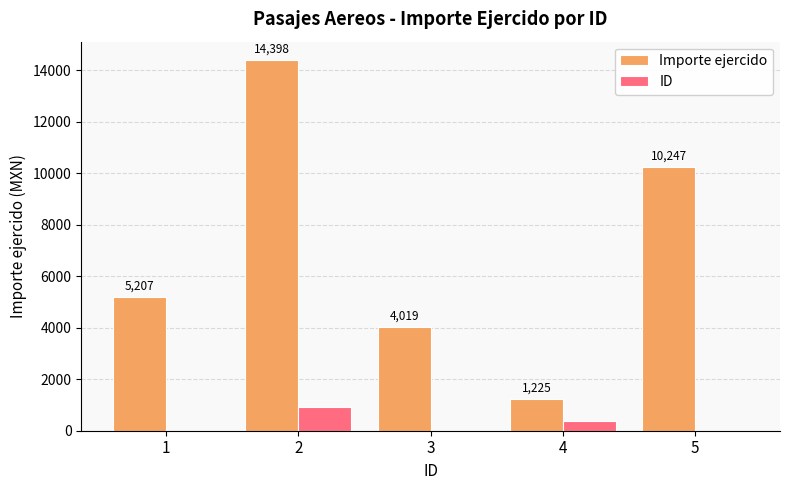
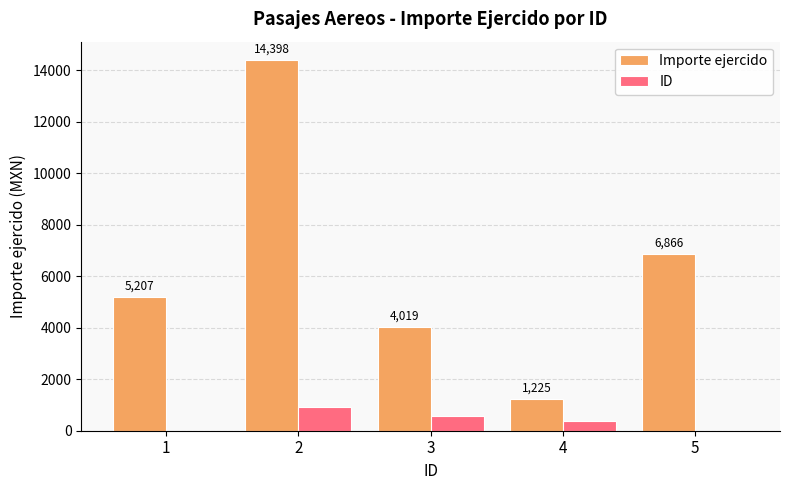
  {
    "Importe ejercido": {
      "1": "5,207",
      "2": "14,398",
      "3": "4,019",
      "4": "1,225",
-     "5": "10,247"
+     "5": "6,866"
    },
    "ID": {
      "2": "900",
-     "3": "0",
+     "3": "600",
      "4": "400"
    }
  }
